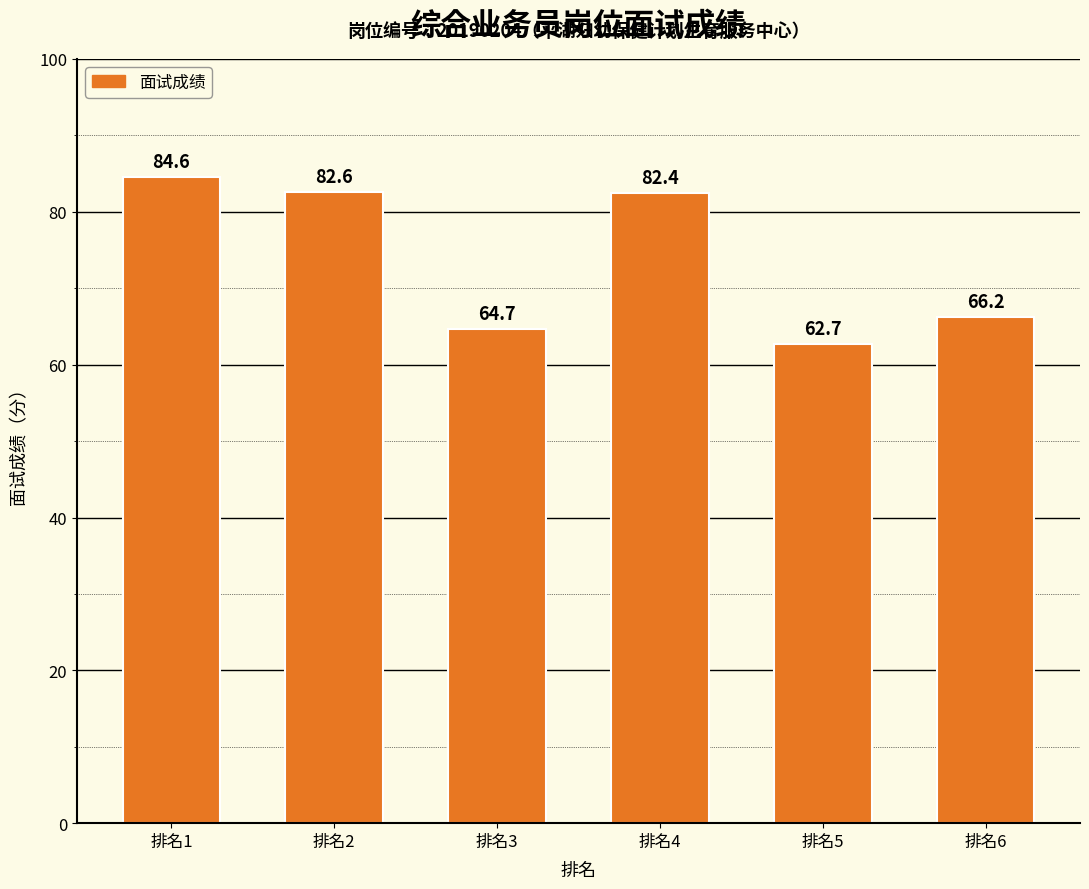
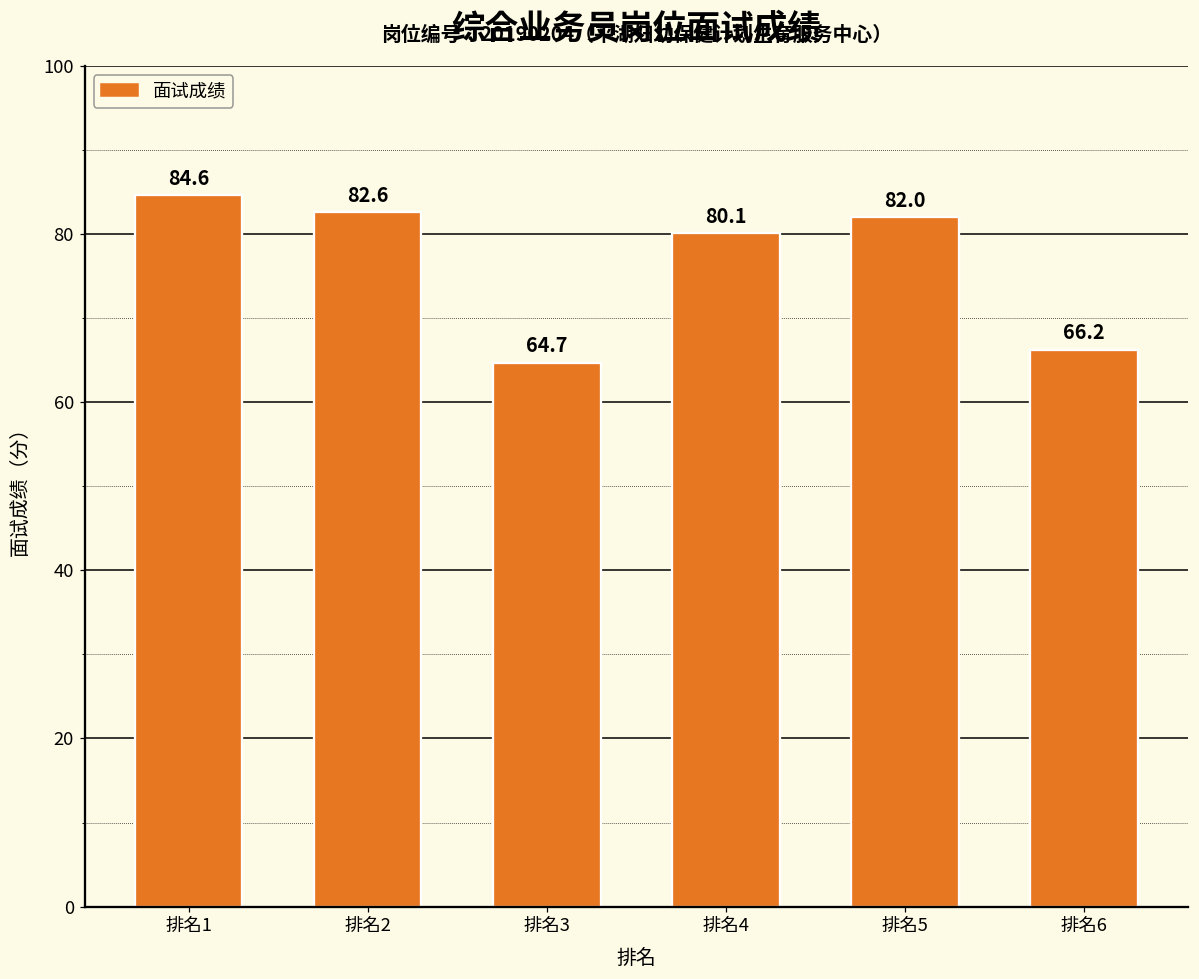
  {
    "排名1": 84.6,
    "排名2": 82.6,
    "排名3": 64.7,
-   "排名4": 82.4,
-   "排名5": 62.7,
+   "排名4": 80.1,
+   "排名5": 82.0,
    "排名6": 66.2
  }
